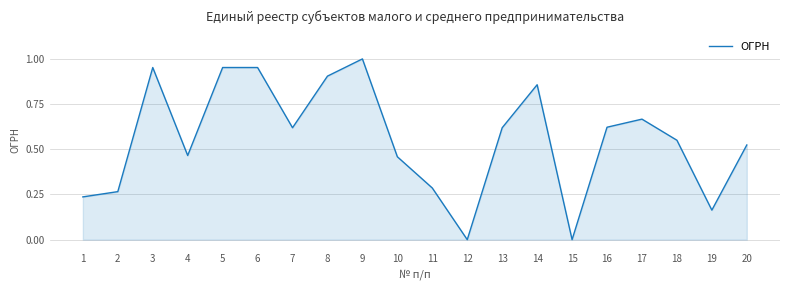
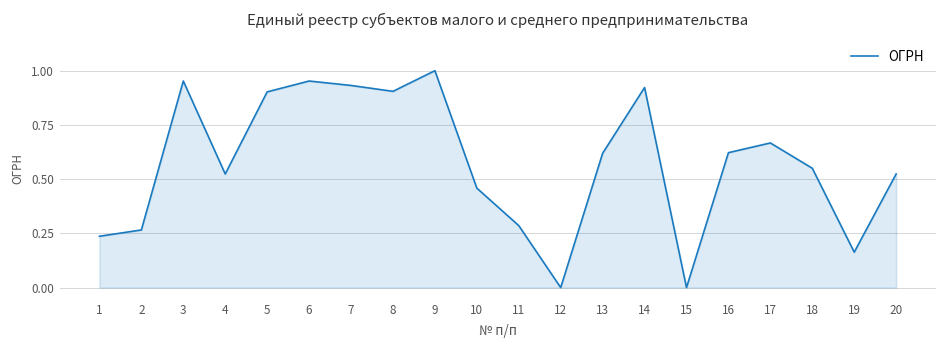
  {
    "1": 0.24,
    "2": 0.27,
    "3": 0.95,
-   "4": 0.47,
-   "5": 0.95,
+   "4": 0.52,
+   "5": 0.90,
    "6": 0.95,
-   "7": 0.62,
+   "7": 0.93,
    "8": 0.90,
    "9": 1.00,
    "10": 0.46,
    "11": 0.29,
    "12": 0.00,
    "13": 0.62,
-   "14": 0.86,
+   "14": 0.92,
    "15": 0.00,
    "16": 0.62,
    "17": 0.67,
    "18": 0.55,
    "19": 0.16,
    "20": 0.52
  }
